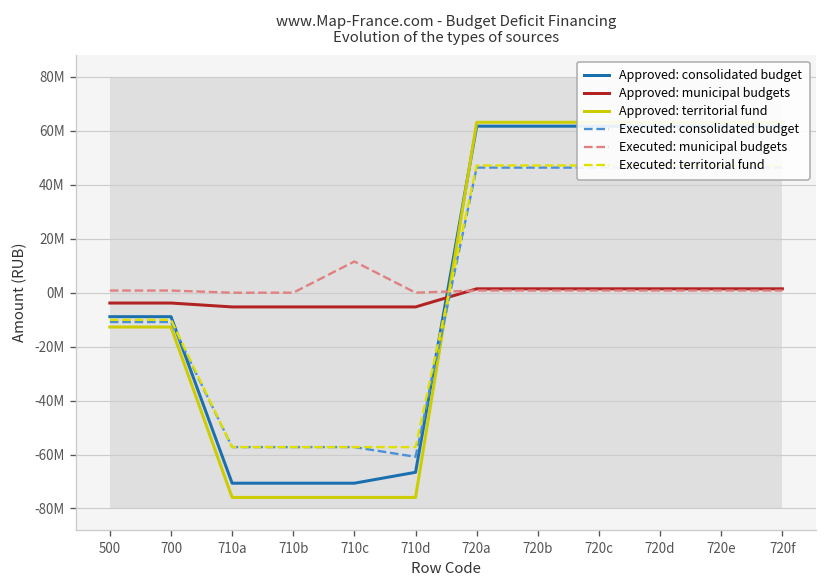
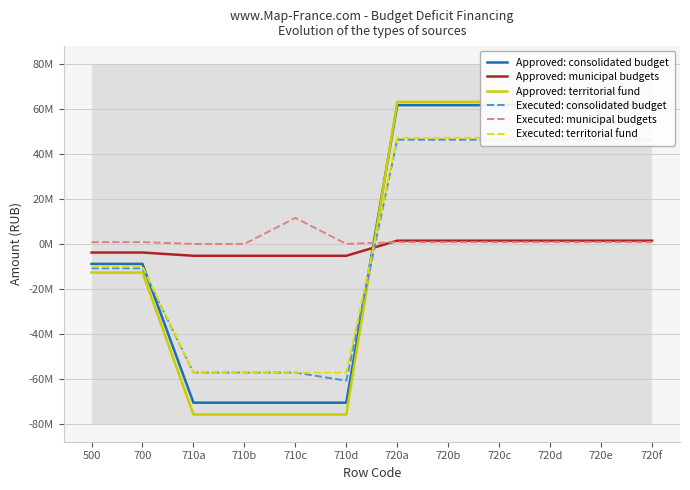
  {
    "Approved: consolidated budget": {
      "500": -9000000,
      "700": -9000000,
      "710a": -71000000,
      "710b": -71000000,
      "710c": -71000000,
-     "710d": -67000000,
+     "710d": -71000000,
      "720a": 62000000,
      "720b": 62000000
    },
    "Approved: municipal budgets": {
      "500": -4000000,
      "700": -4000000,
      "710a": -5000000,
      "710b": -5000000,
      "710c": -5000000,
      "710d": -5000000
    },
    "Executed: consolidated budget": {
      "710d": -61000000
    },
    "Executed: municipal budgets": {
      "500": 1000000,
      "700": 1000000,
      "710a": 0,
      "710b": 0,
      "710c": 12000000,
      "710d": 0
    }
  }
